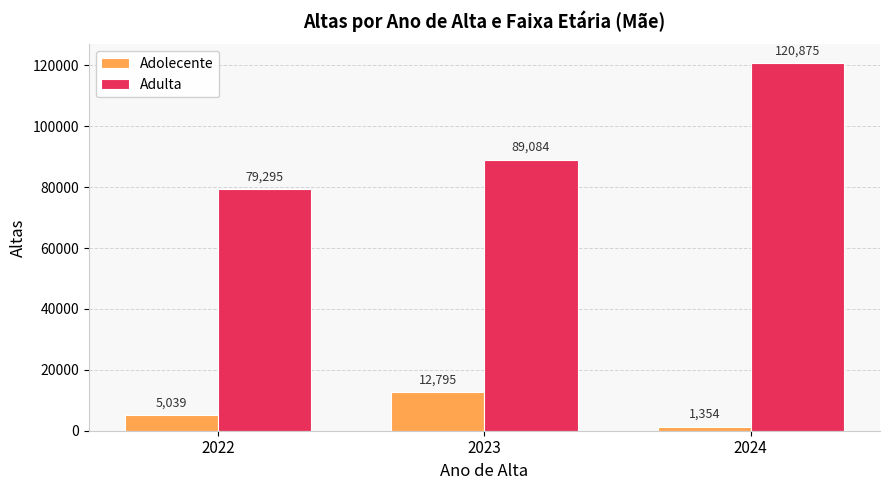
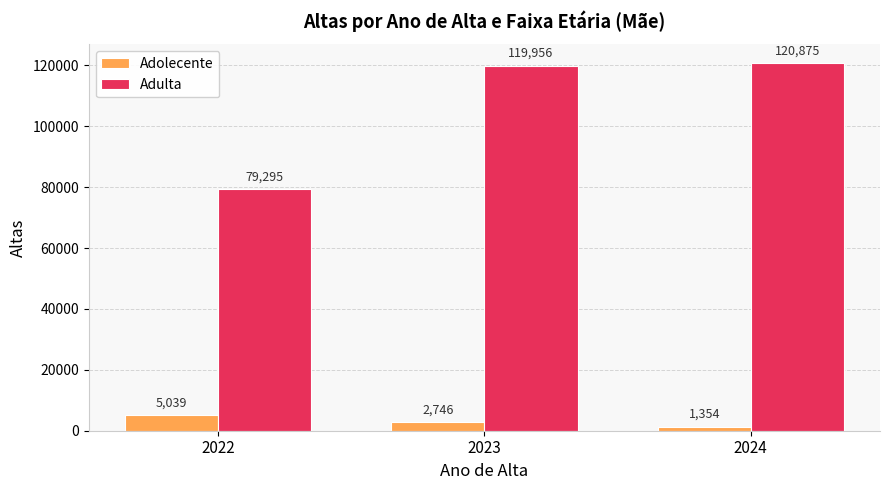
  {
    "Adolecente": {
      "2022": "5,039",
-     "2023": "12,795",
+     "2023": "2,746",
      "2024": "1,354"
    },
    "Adulta": {
      "2022": "79,295",
-     "2023": "89,084",
+     "2023": "119,956",
      "2024": "120,875"
    }
  }
